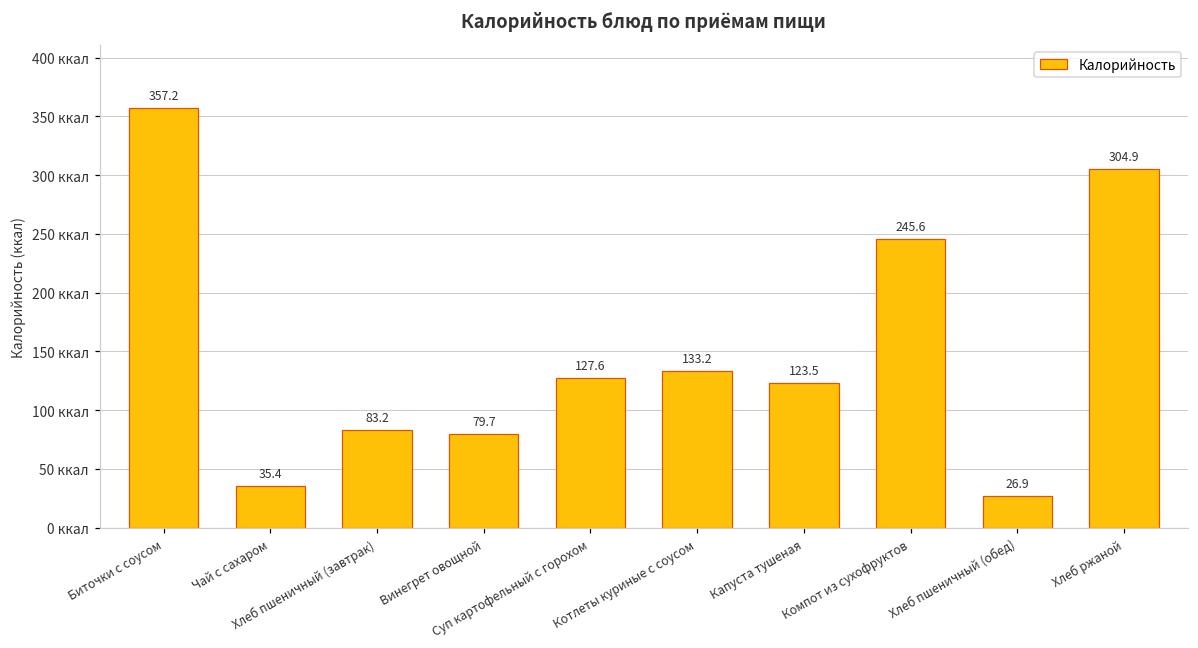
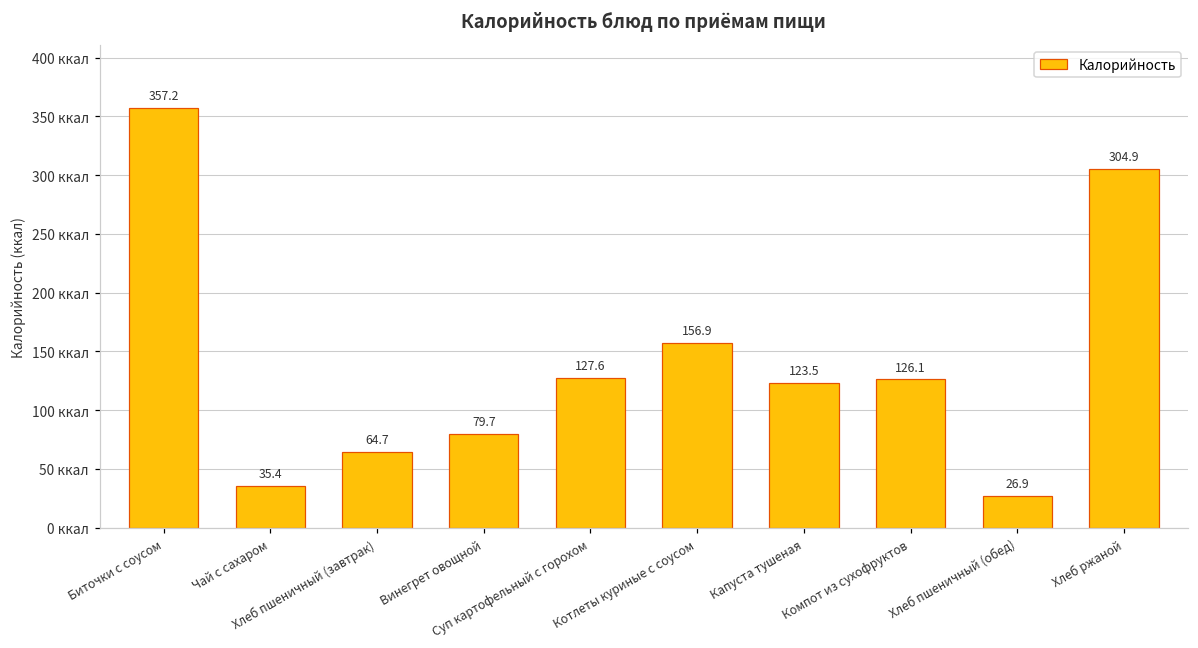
  {
    "Биточки с соусом": 357.2,
    "Чай с сахаром": 35.4,
-   "Хлеб пшеничный (завтрак)": 83.2,
+   "Хлеб пшеничный (завтрак)": 64.7,
    "Винегрет овощной": 79.7,
    "Суп картофельный с горохом": 127.6,
-   "Котлеты куриные с соусом": 133.2,
+   "Котлеты куриные с соусом": 156.9,
    "Капуста тушеная": 123.5,
-   "Компот из сухофруктов": 245.6,
+   "Компот из сухофруктов": 126.1,
    "Хлеб пшеничный (обед)": 26.9,
    "Хлеб ржаной": 304.9
  }
